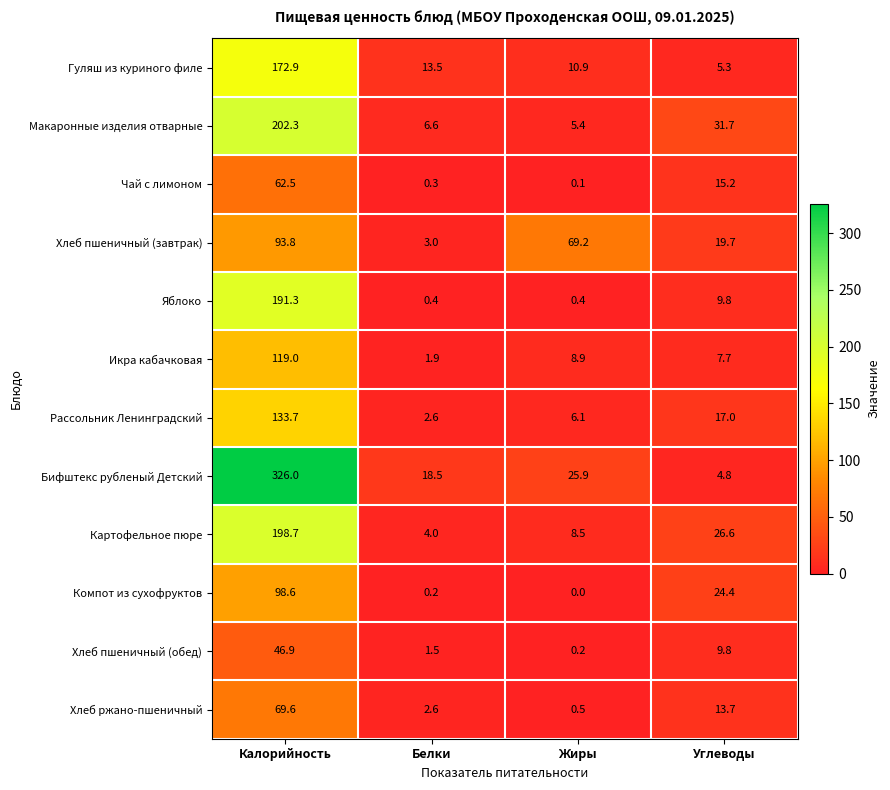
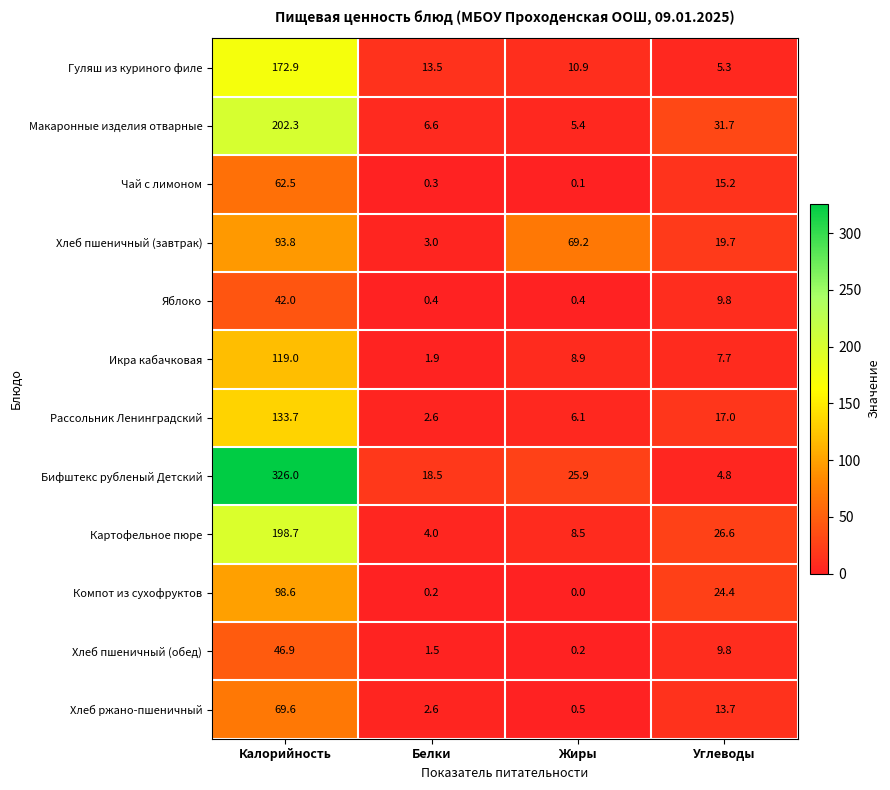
  {
    "Гуляш из куриного филе": {
      "Калорийность": 172.9,
      "Белки": 13.5,
      "Жиры": 10.9,
      "Углеводы": 5.3
    },
    "Макаронные изделия отварные": {
      "Калорийность": 202.3,
      "Белки": 6.6,
      "Жиры": 5.4,
      "Углеводы": 31.7
    },
    "Чай с лимоном": {
      "Калорийность": 62.5,
      "Белки": 0.3,
      "Жиры": 0.1,
      "Углеводы": 15.2
    },
    "Хлеб пшеничный (завтрак)": {
      "Калорийность": 93.8,
      "Белки": 3.0,
      "Жиры": 69.2,
      "Углеводы": 19.7
    },
    "Яблоко": {
-     "Калорийность": 191.3,
+     "Калорийность": 42.0,
      "Белки": 0.4,
      "Жиры": 0.4,
      "Углеводы": 9.8
    },
    "Икра кабачковая": {
      "Калорийность": 119.0,
      "Белки": 1.9,
      "Жиры": 8.9,
      "Углеводы": 7.7
    },
    "Рассольник Ленинградский": {
      "Калорийность": 133.7,
      "Белки": 2.6,
      "Жиры": 6.1,
      "Углеводы": 17.0
    },
    "Бифштекс рубленый Детский": {
      "Калорийность": 326.0,
      "Белки": 18.5,
      "Жиры": 25.9,
      "Углеводы": 4.8
    },
    "Картофельное пюре": {
      "Калорийность": 198.7,
      "Белки": 4.0,
      "Жиры": 8.5,
      "Углеводы": 26.6
    },
    "Компот из сухофруктов": {
      "Калорийность": 98.6,
      "Белки": 0.2,
      "Жиры": 0.0,
      "Углеводы": 24.4
    },
    "Хлеб пшеничный (обед)": {
      "Калорийность": 46.9,
      "Белки": 1.5,
      "Жиры": 0.2,
      "Углеводы": 9.8
    },
    "Хлеб ржано-пшеничный": {
      "Калорийность": 69.6,
      "Белки": 2.6,
      "Жиры": 0.5,
      "Углеводы": 13.7
    }
  }
